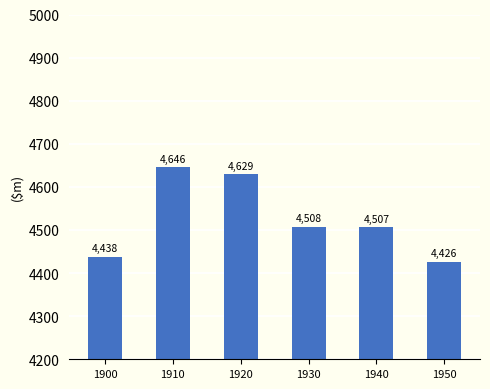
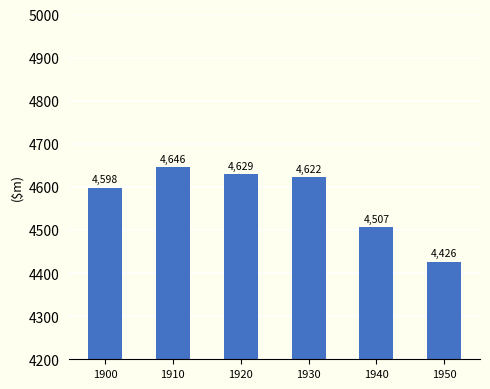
  {
-   "1900": "4,438",
+   "1900": "4,598",
    "1910": "4,646",
    "1920": "4,629",
-   "1930": "4,508",
+   "1930": "4,622",
    "1940": "4,507",
    "1950": "4,426"
  }
